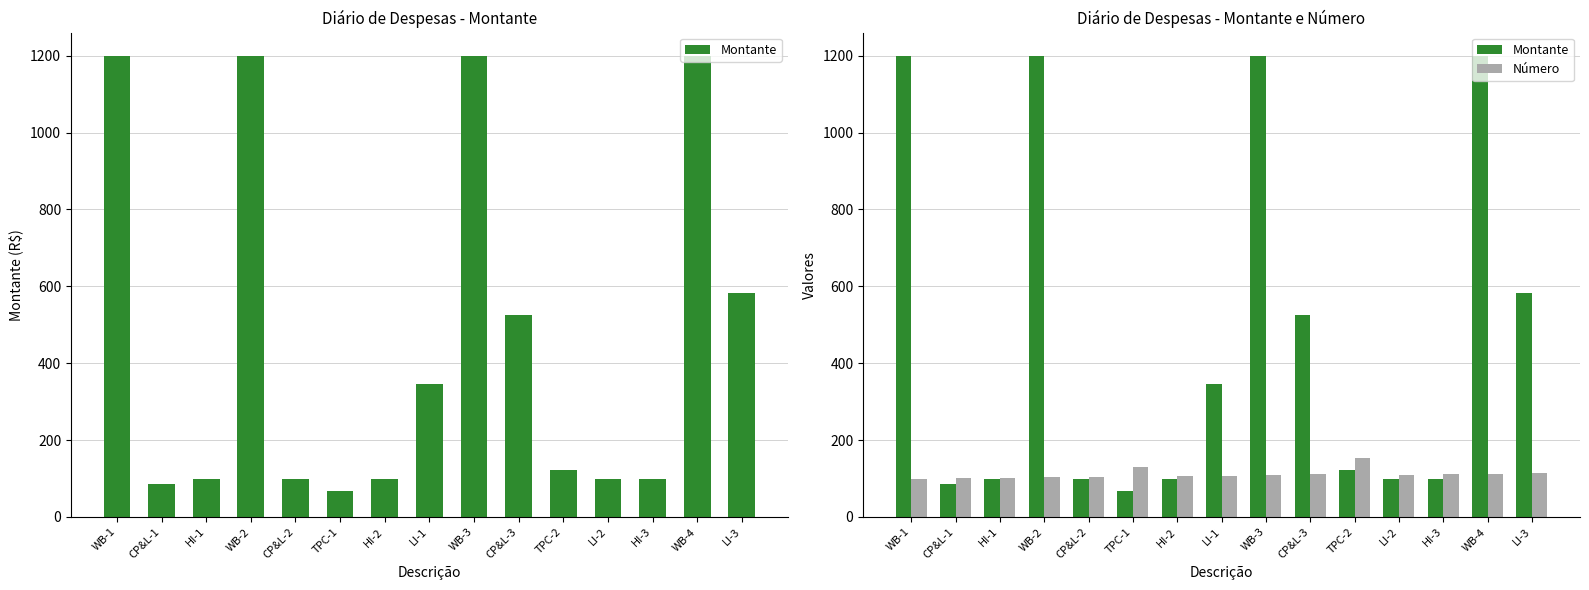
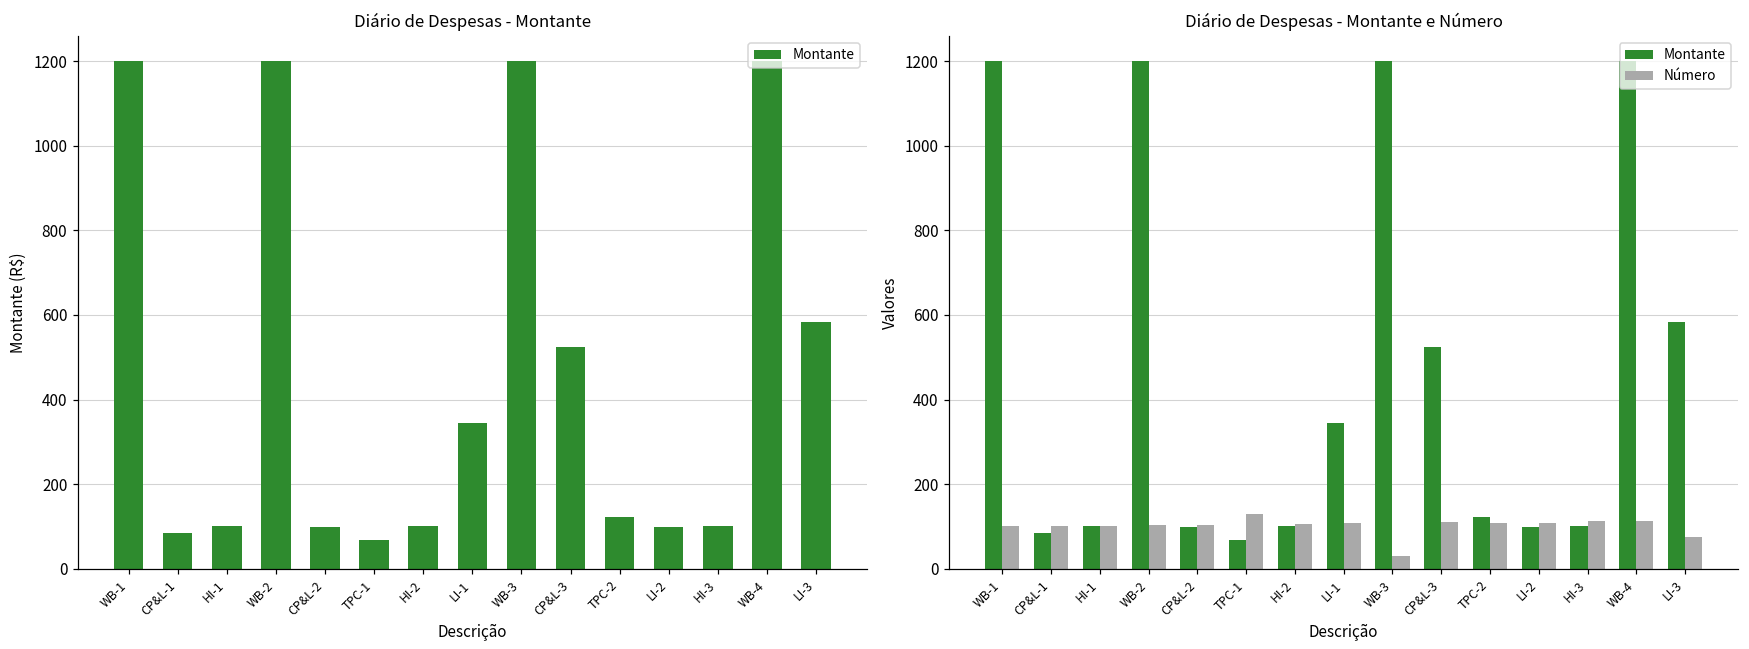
  {
    "Diário de Despesas - Montante": {
      "WB-1": 1200,
      "CP&L-1": 90,
      "HI-1": 100,
      "WB-2": 1200,
      "CP&L-2": 100,
      "TPC-1": 70,
      "HI-2": 100,
      "LI-1": 350,
      "WB-3": 1200,
      "CP&L-3": 530,
      "TPC-2": 120,
      "LI-2": 100,
      "HI-3": 100,
      "LI-3": 580
    },
    "Diário de Despesas - Montante e Número": {
      "Montante": {
        "WB-1": 1200,
        "CP&L-1": 90,
        "HI-1": 100,
        "WB-2": 1200,
        "CP&L-2": 100,
        "TPC-1": 70,
        "HI-2": 100,
        "LI-1": 350,
        "WB-3": 1200,
        "CP&L-3": 530,
        "TPC-2": 120,
        "LI-2": 100,
        "HI-3": 100,
        "LI-3": 580
      },
      "Número": {
        "WB-1": 100,
        "CP&L-1": 100,
        "HI-1": 100,
        "WB-2": 100,
        "CP&L-2": 100,
        "TPC-1": 130,
        "HI-2": 110,
        "LI-1": 110,
-       "WB-3": 110,
+       "WB-3": 30,
        "CP&L-3": 110,
-       "TPC-2": 150,
+       "TPC-2": 110,
        "LI-2": 110,
        "HI-3": 110,
        "WB-4": 110,
-       "LI-3": 110
+       "LI-3": 70
      }
    }
  }
